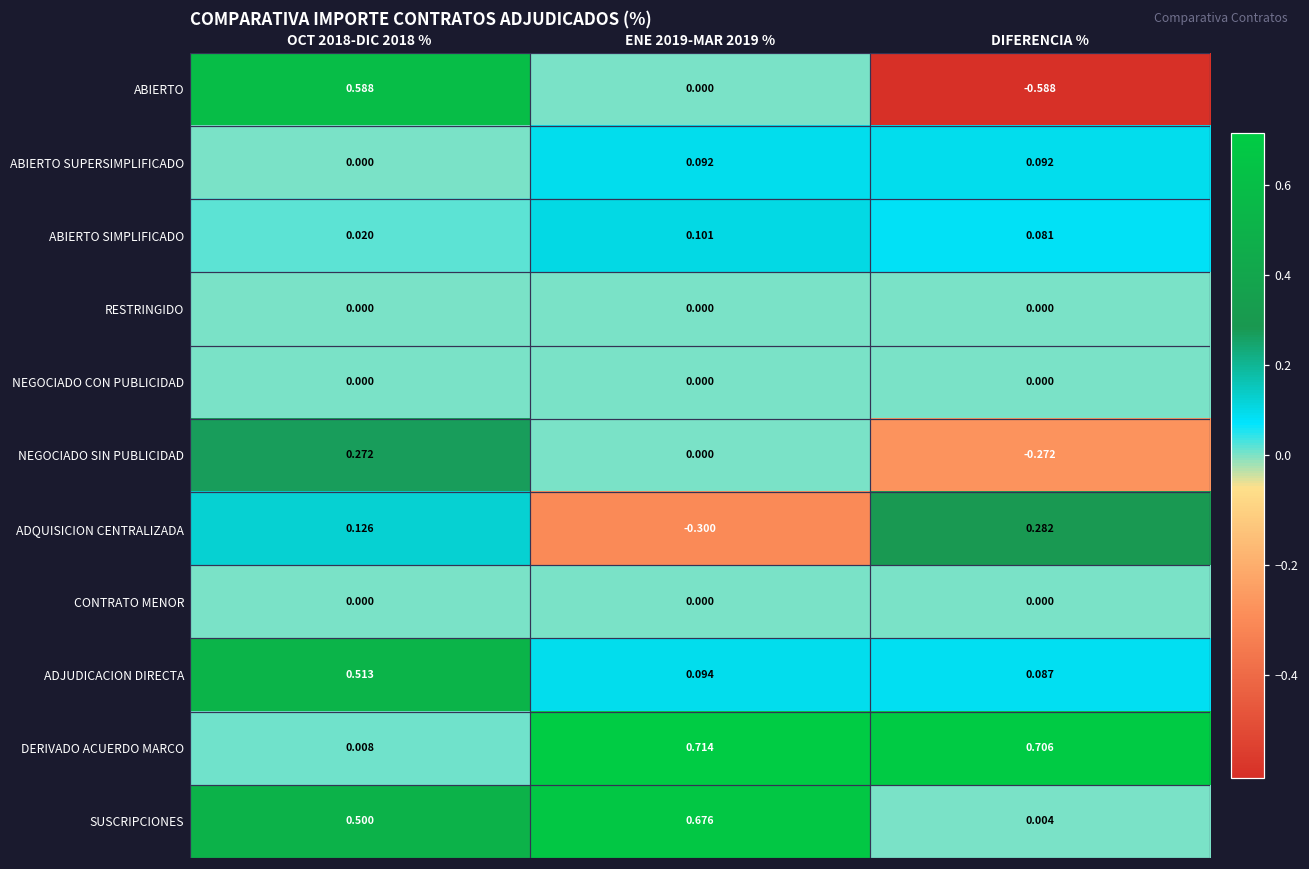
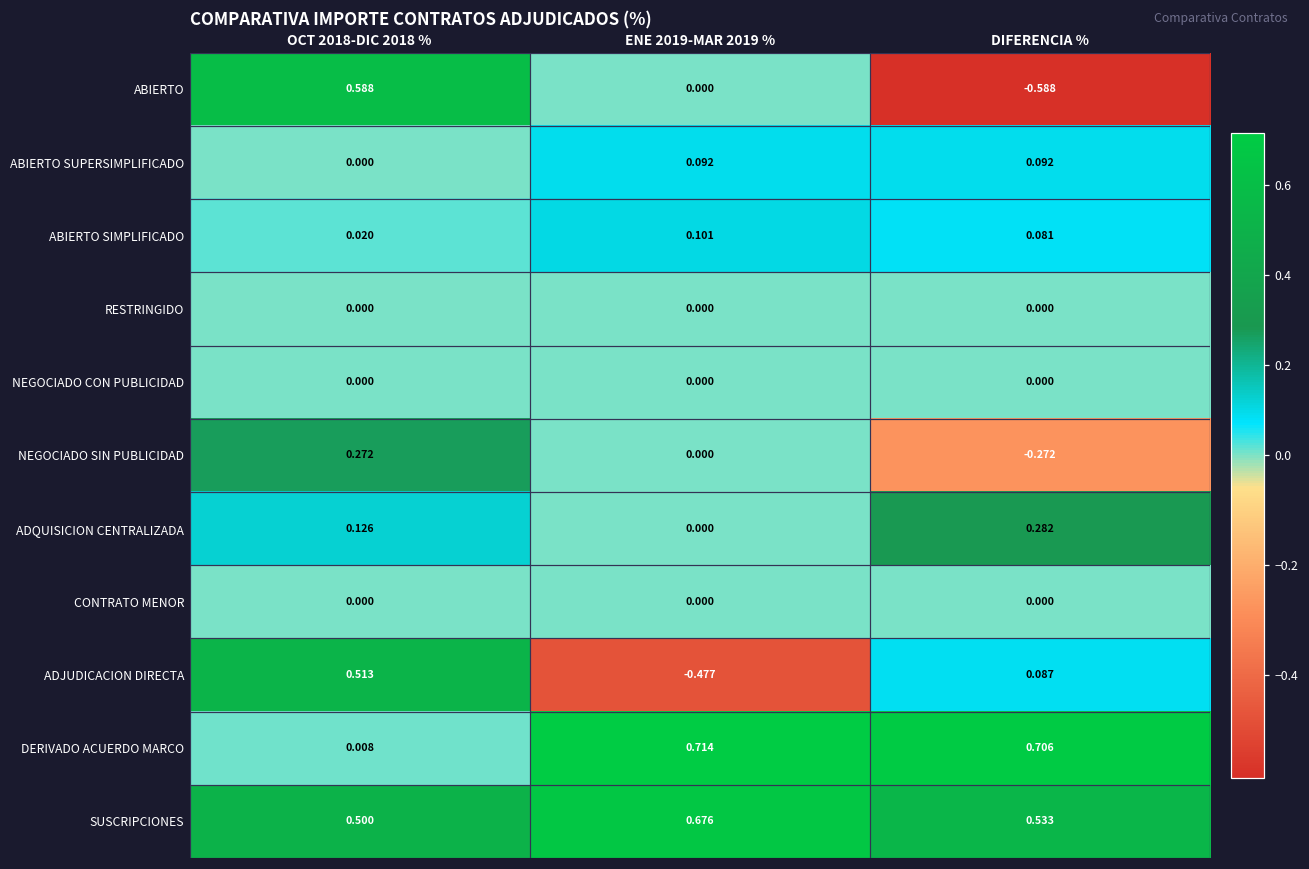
  {
    "ABIERTO": {
      "OCT 2018-DIC 2018 %": 0.588,
      "ENE 2019-MAR 2019 %": 0.000,
      "DIFERENCIA %": -0.588
    },
    "ABIERTO SUPERSIMPLIFICADO": {
      "OCT 2018-DIC 2018 %": 0.000,
      "ENE 2019-MAR 2019 %": 0.092,
      "DIFERENCIA %": 0.092
    },
    "ABIERTO SIMPLIFICADO": {
      "OCT 2018-DIC 2018 %": 0.020,
      "ENE 2019-MAR 2019 %": 0.101,
      "DIFERENCIA %": 0.081
    },
    "RESTRINGIDO": {
      "OCT 2018-DIC 2018 %": 0.000,
      "ENE 2019-MAR 2019 %": 0.000,
      "DIFERENCIA %": 0.000
    },
    "NEGOCIADO CON PUBLICIDAD": {
      "OCT 2018-DIC 2018 %": 0.000,
      "ENE 2019-MAR 2019 %": 0.000,
      "DIFERENCIA %": 0.000
    },
    "NEGOCIADO SIN PUBLICIDAD": {
      "OCT 2018-DIC 2018 %": 0.272,
      "ENE 2019-MAR 2019 %": 0.000,
      "DIFERENCIA %": -0.272
    },
    "ADQUISICION CENTRALIZADA": {
      "OCT 2018-DIC 2018 %": 0.126,
-     "ENE 2019-MAR 2019 %": -0.300,
+     "ENE 2019-MAR 2019 %": 0.000,
      "DIFERENCIA %": 0.282
    },
    "CONTRATO MENOR": {
      "OCT 2018-DIC 2018 %": 0.000,
      "ENE 2019-MAR 2019 %": 0.000,
      "DIFERENCIA %": 0.000
    },
    "ADJUDICACION DIRECTA": {
      "OCT 2018-DIC 2018 %": 0.513,
-     "ENE 2019-MAR 2019 %": 0.094,
+     "ENE 2019-MAR 2019 %": -0.477,
      "DIFERENCIA %": 0.087
    },
    "DERIVADO ACUERDO MARCO": {
      "OCT 2018-DIC 2018 %": 0.008,
      "ENE 2019-MAR 2019 %": 0.714,
      "DIFERENCIA %": 0.706
    },
    "SUSCRIPCIONES": {
      "OCT 2018-DIC 2018 %": 0.500,
      "ENE 2019-MAR 2019 %": 0.676,
-     "DIFERENCIA %": 0.004
+     "DIFERENCIA %": 0.533
    }
  }
